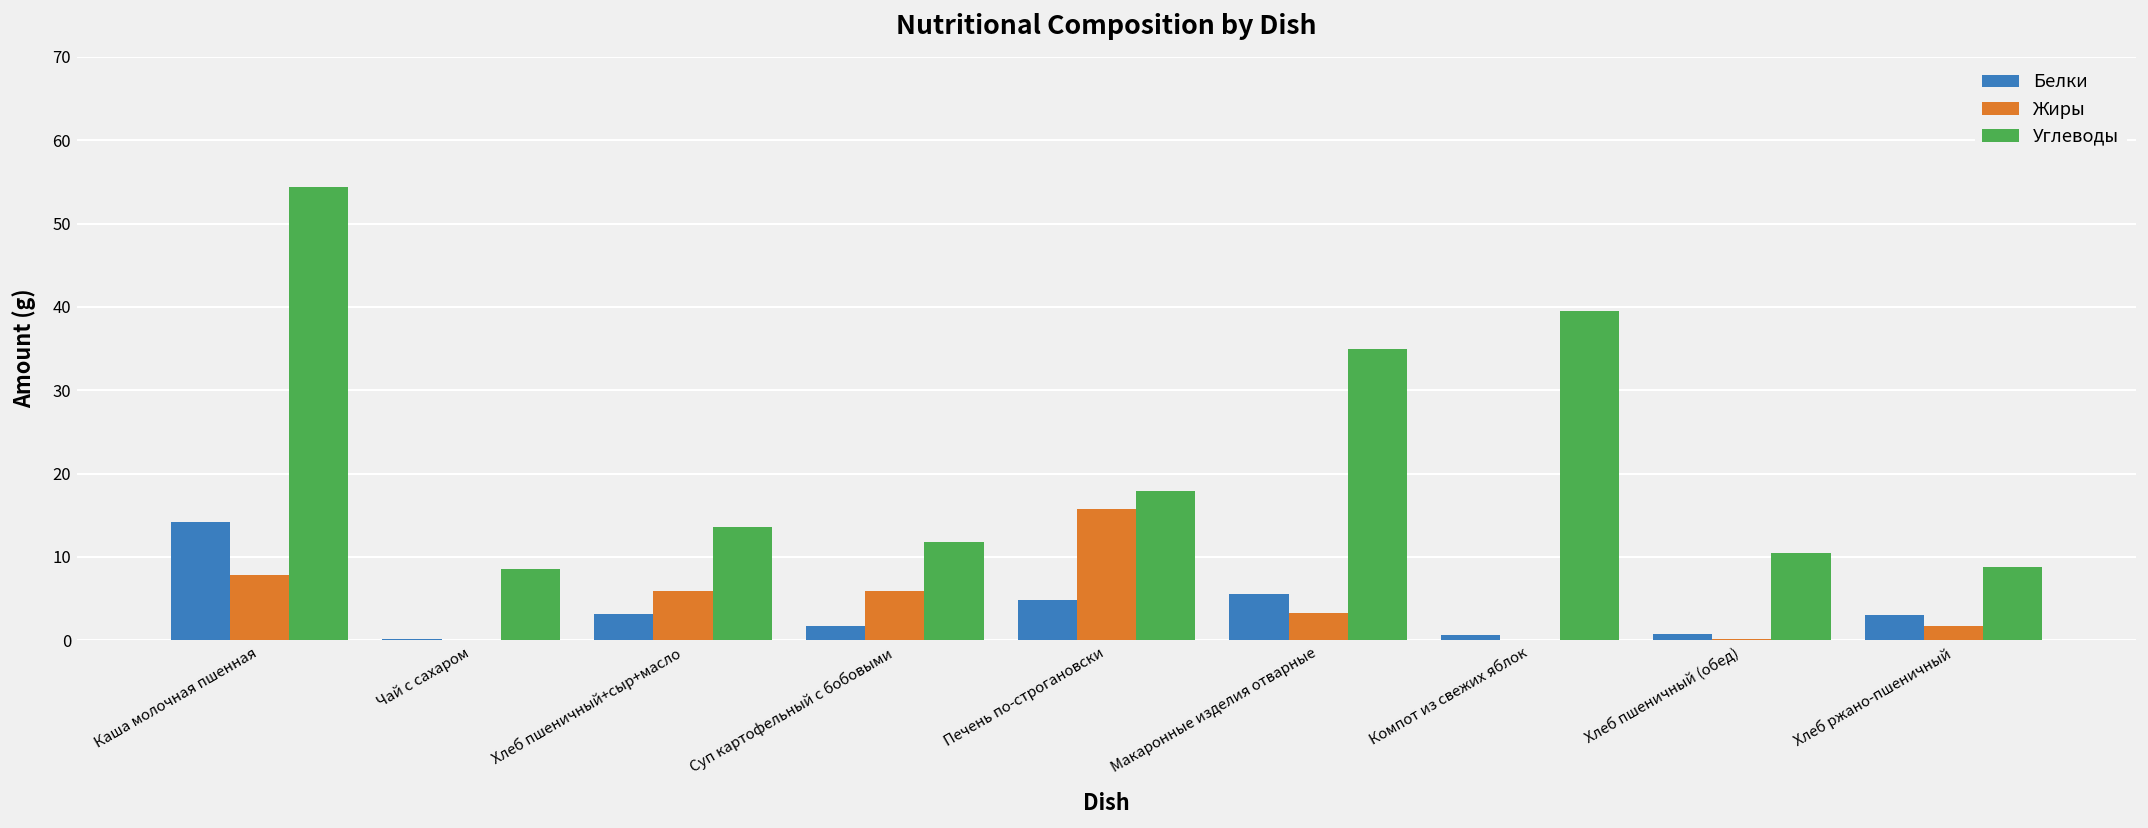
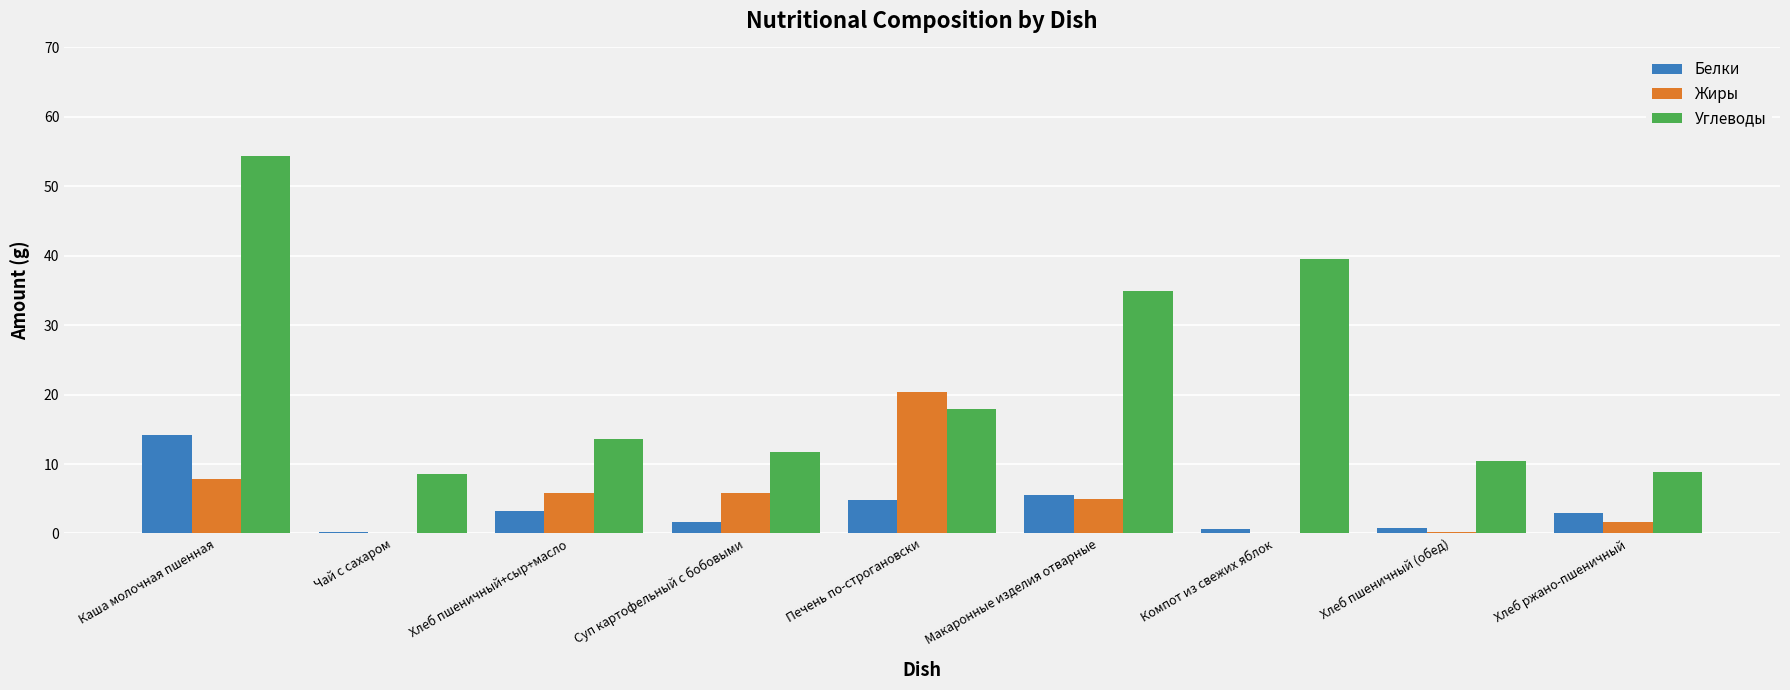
  {
    "Белки": {
      "Каша молочная пшенная": 14,
      "Хлеб пшеничный+сыр+масло": 3,
      "Суп картофельный с бобовыми": 2,
      "Печень по-строгановски": 5,
      "Макаронные изделия отварные": 6,
      "Компот из свежих яблок": 1,
      "Хлеб пшеничный (обед)": 1,
      "Хлеб ржано-пшеничный": 3
    },
    "Жиры": {
      "Каша молочная пшенная": 8,
      "Чай с сахаром": 0,
      "Хлеб пшеничный+сыр+масло": 6,
      "Суп картофельный с бобовыми": 6,
-     "Печень по-строгановски": 16,
-     "Макаронные изделия отварные": 3,
+     "Печень по-строгановски": 20,
+     "Макаронные изделия отварные": 5,
      "Компот из свежих яблок": 0,
      "Хлеб ржано-пшеничный": 2
    },
    "Углеводы": {
      "Каша молочная пшенная": 54,
      "Чай с сахаром": 9,
      "Хлеб пшеничный+сыр+масло": 14,
      "Суп картофельный с бобовыми": 12,
      "Печень по-строгановски": 18,
      "Макаронные изделия отварные": 35,
      "Компот из свежих яблок": 40,
      "Хлеб пшеничный (обед)": 11,
      "Хлеб ржано-пшеничный": 9
    }
  }
